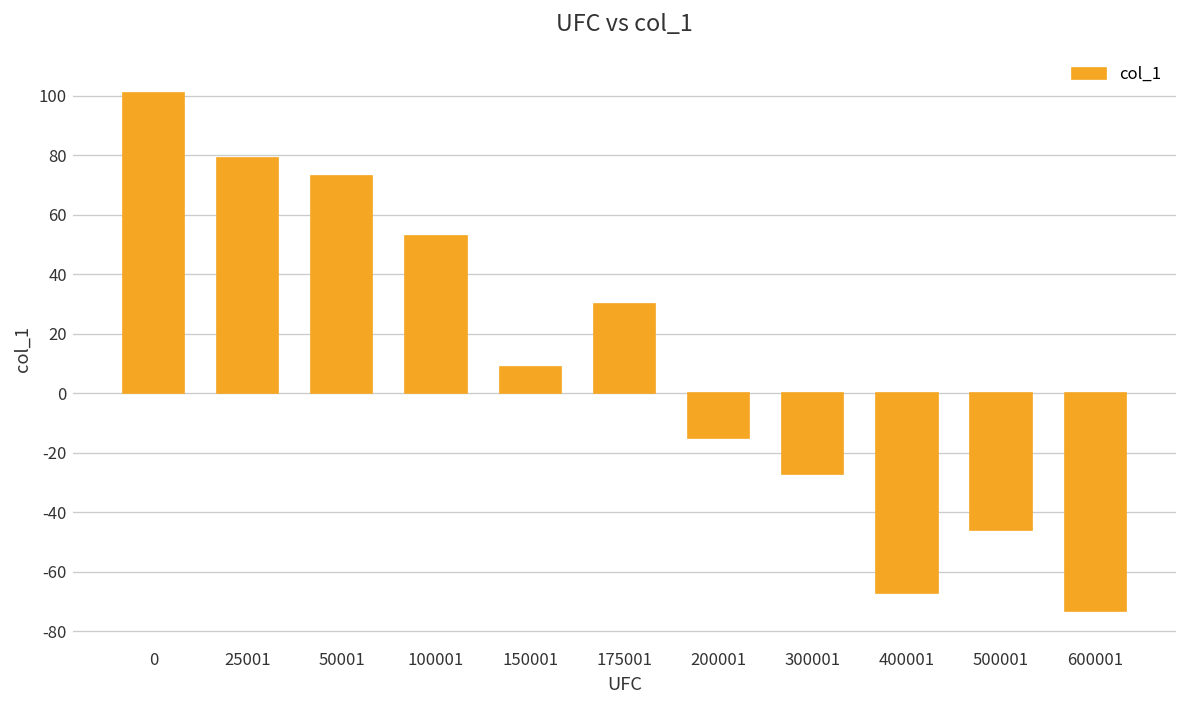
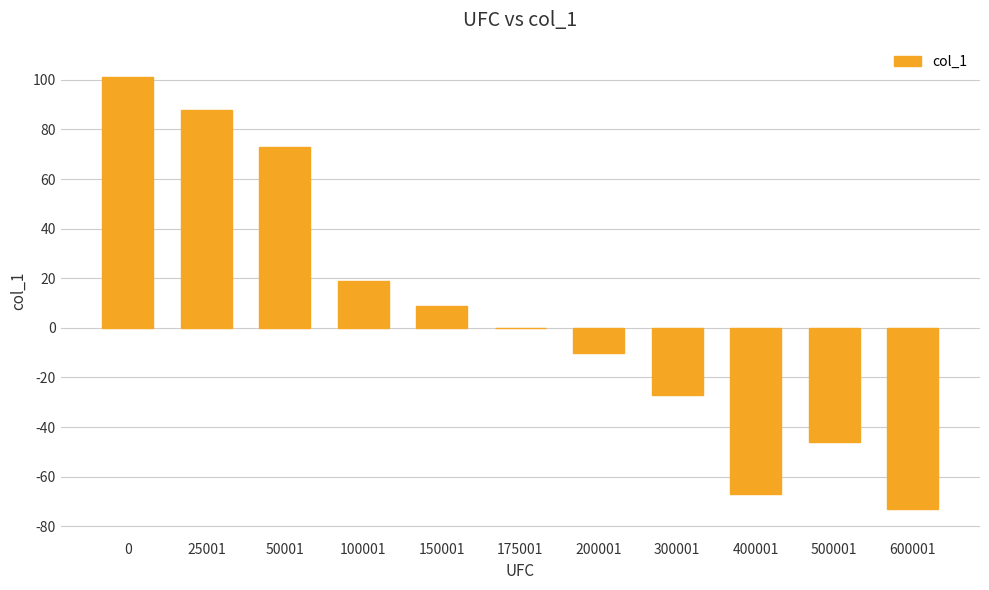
  {
    "0": 101,
-   "25001": 79,
+   "25001": 88,
    "50001": 73,
-   "100001": 53,
+   "100001": 19,
    "150001": 9,
-   "175001": 30,
-   "200001": -15,
+   "175001": 0,
+   "200001": -10,
    "300001": -27,
    "400001": -67,
    "500001": -46,
    "600001": -73
  }
